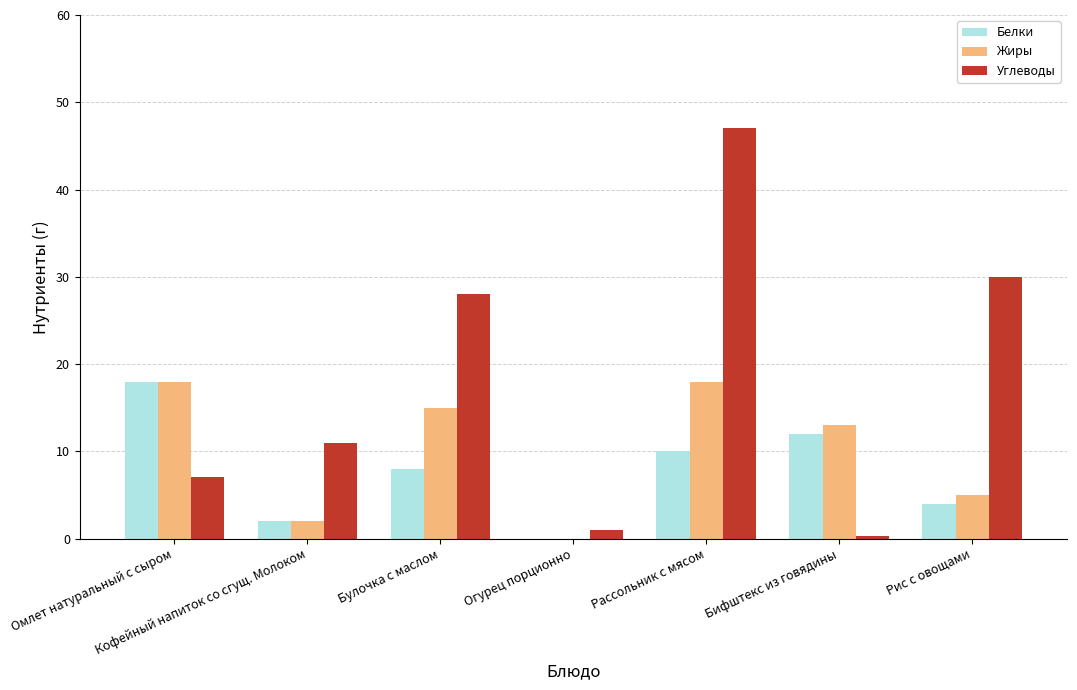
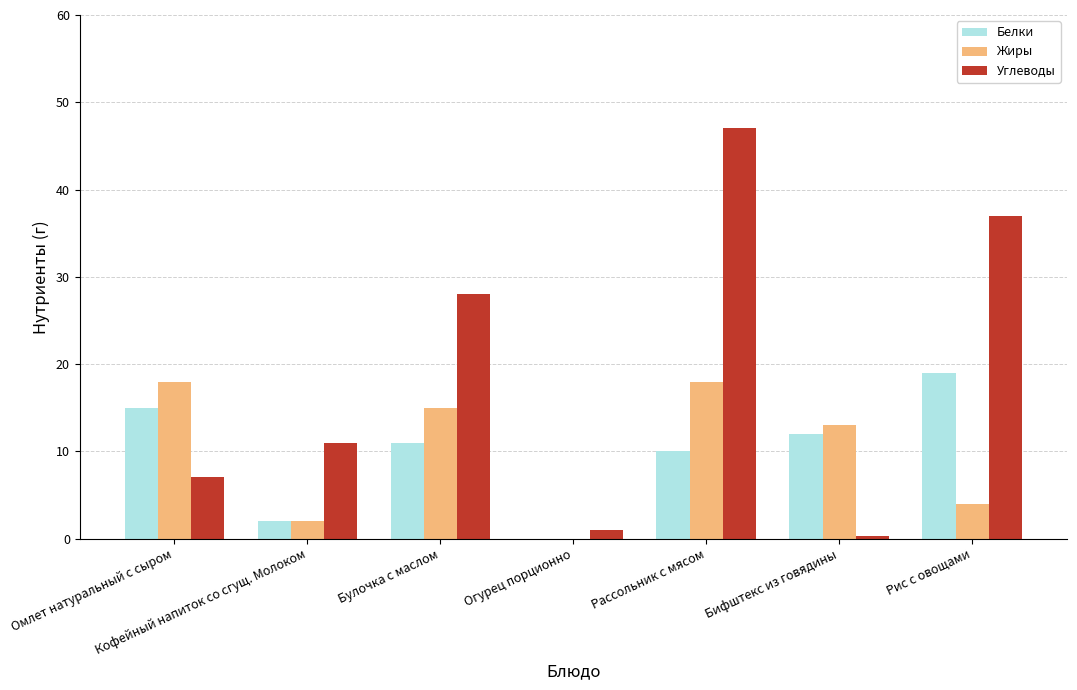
  {
    "Белки": {
-     "Омлет натуральный с сыром": 18,
+     "Омлет натуральный с сыром": 15,
      "Кофейный напиток со сгущ. Молоком": 2,
-     "Булочка с маслом": 8,
+     "Булочка с маслом": 11,
      "Огурец порционно": 0,
      "Рассольник с мясом": 10,
      "Бифштекс из говядины": 12,
-     "Рис с овощами": 4
+     "Рис с овощами": 19
    },
    "Жиры": {
      "Омлет натуральный с сыром": 18,
      "Кофейный напиток со сгущ. Молоком": 2,
      "Булочка с маслом": 15,
      "Огурец порционно": 0,
      "Рассольник с мясом": 18,
      "Бифштекс из говядины": 13,
-     "Рис с овощами": 5
+     "Рис с овощами": 4
    },
    "Углеводы": {
      "Омлет натуральный с сыром": 7,
      "Кофейный напиток со сгущ. Молоком": 11,
      "Булочка с маслом": 28,
      "Огурец порционно": 1,
      "Рассольник с мясом": 47,
      "Бифштекс из говядины": 0,
-     "Рис с овощами": 30
+     "Рис с овощами": 37
    }
  }
